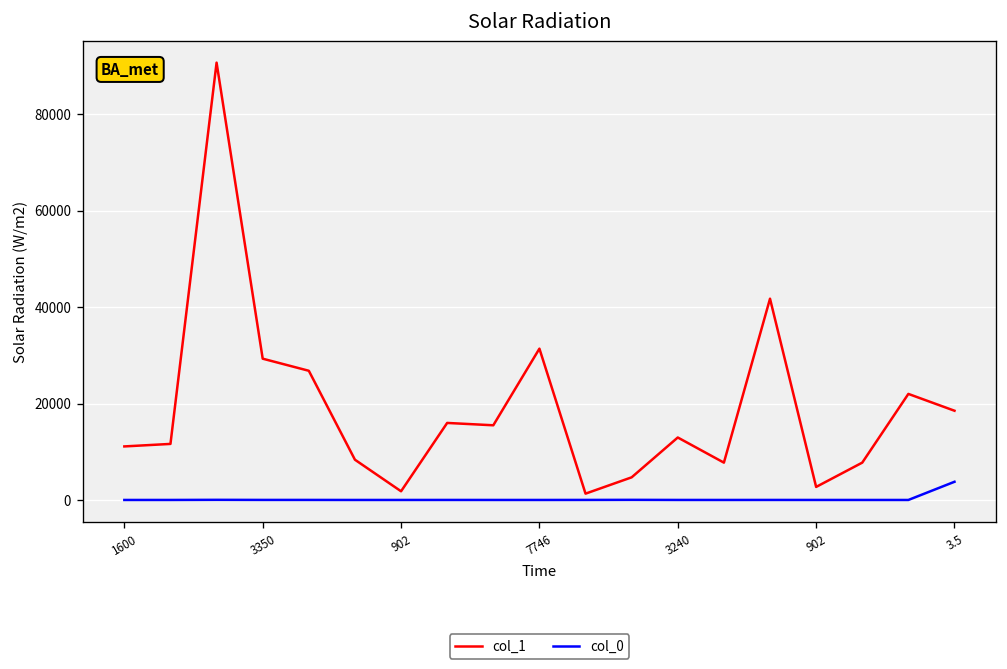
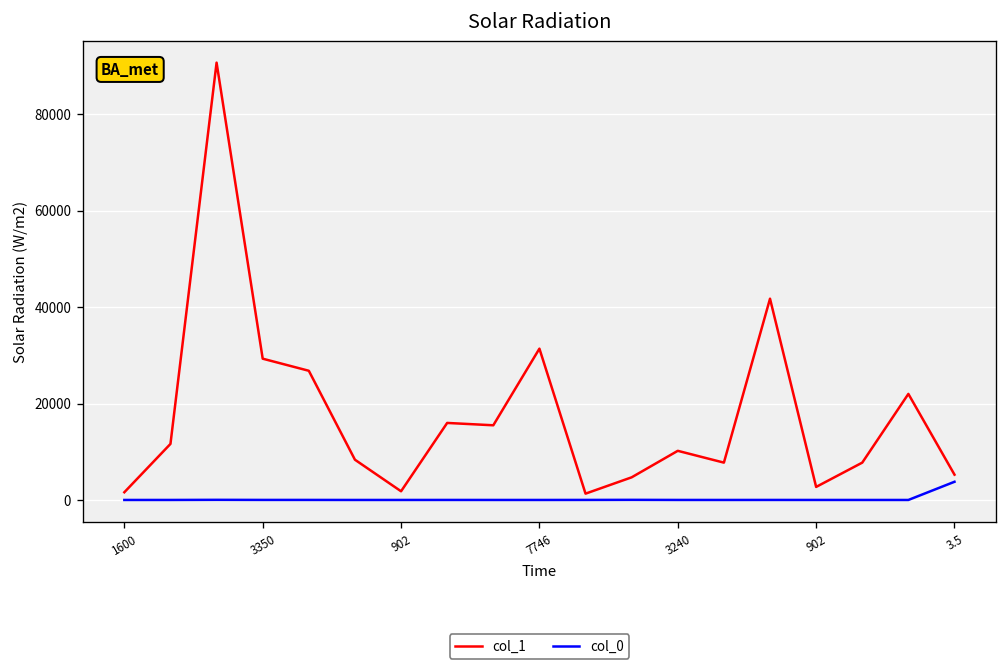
  {
    "col_1": {
-     "1600": 11000,
+     "1600": 2000,
      "3350": 29000,
      "7746": 31000,
-     "3240": 13000,
-     "3.5": 19000
+     "3240": 10000,
+     "3.5": 5000
    },
    "col_0": {
      "1600": 0,
      "3350": 0,
      "7746": 0,
      "3240": 0,
      "3.5": 4000
    }
  }
